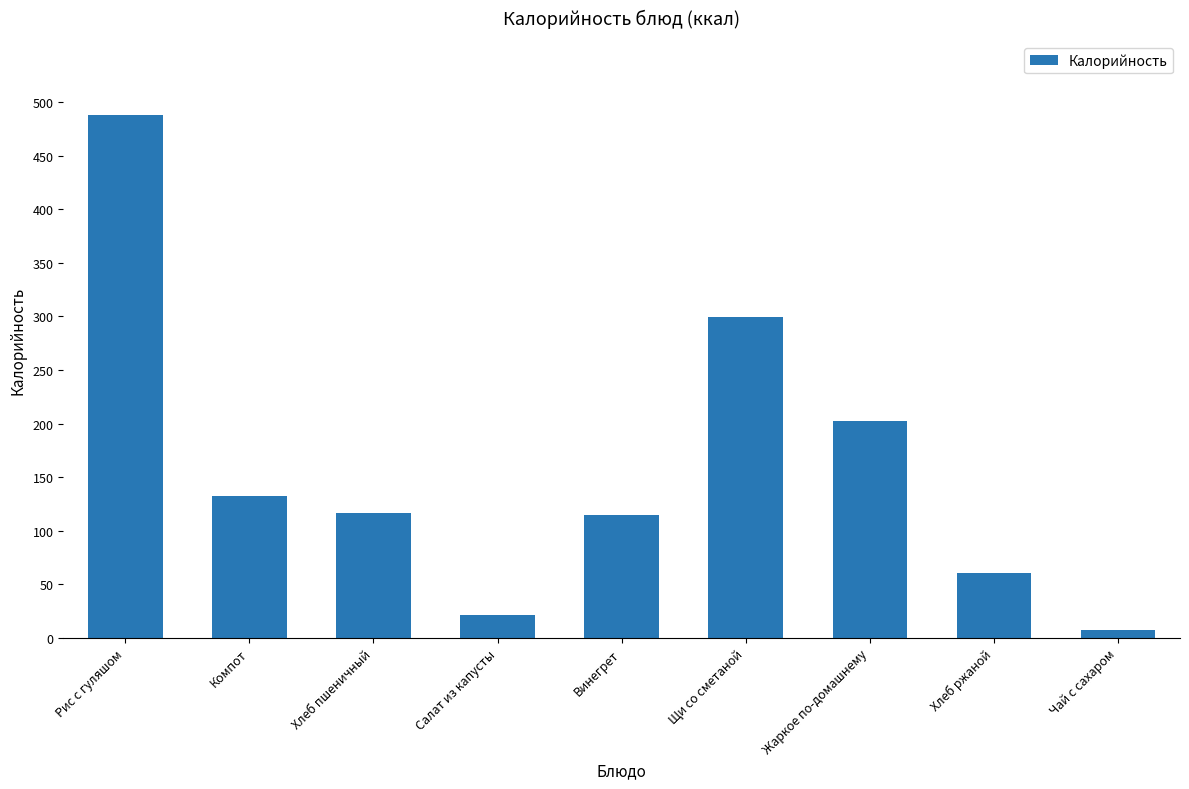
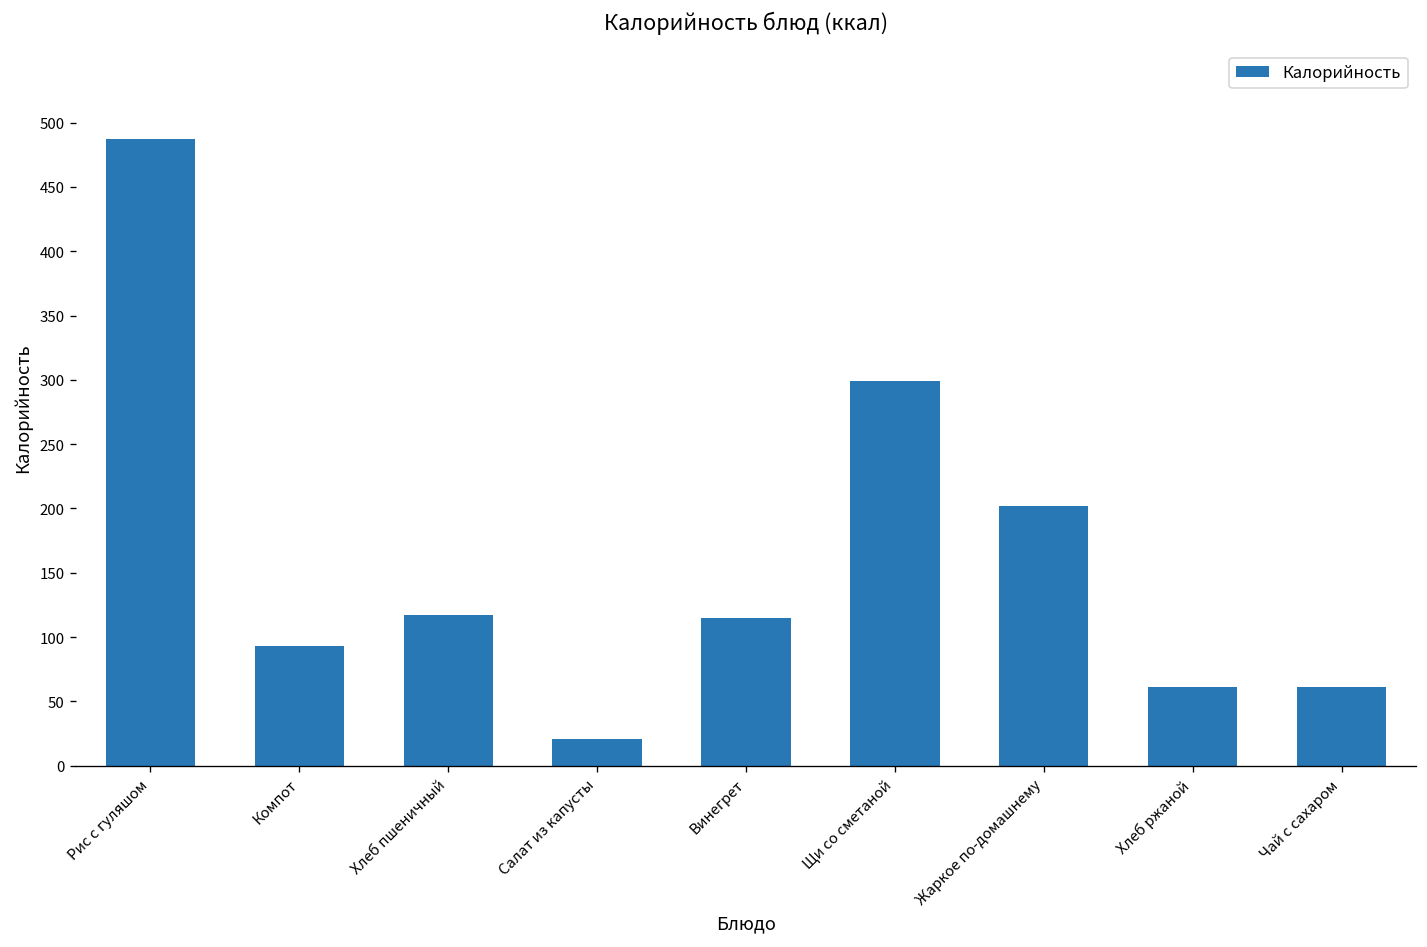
  {
    "Рис с гуляшом": 488,
-   "Компот": 132,
+   "Компот": 93,
    "Хлеб пшеничный": 117,
    "Салат из капусты": 21,
    "Винегрет": 115,
    "Щи со сметаной": 299,
    "Жаркое по-домашнему": 202,
    "Хлеб ржаной": 61,
-   "Чай с сахаром": 7
+   "Чай с сахаром": 61
  }
